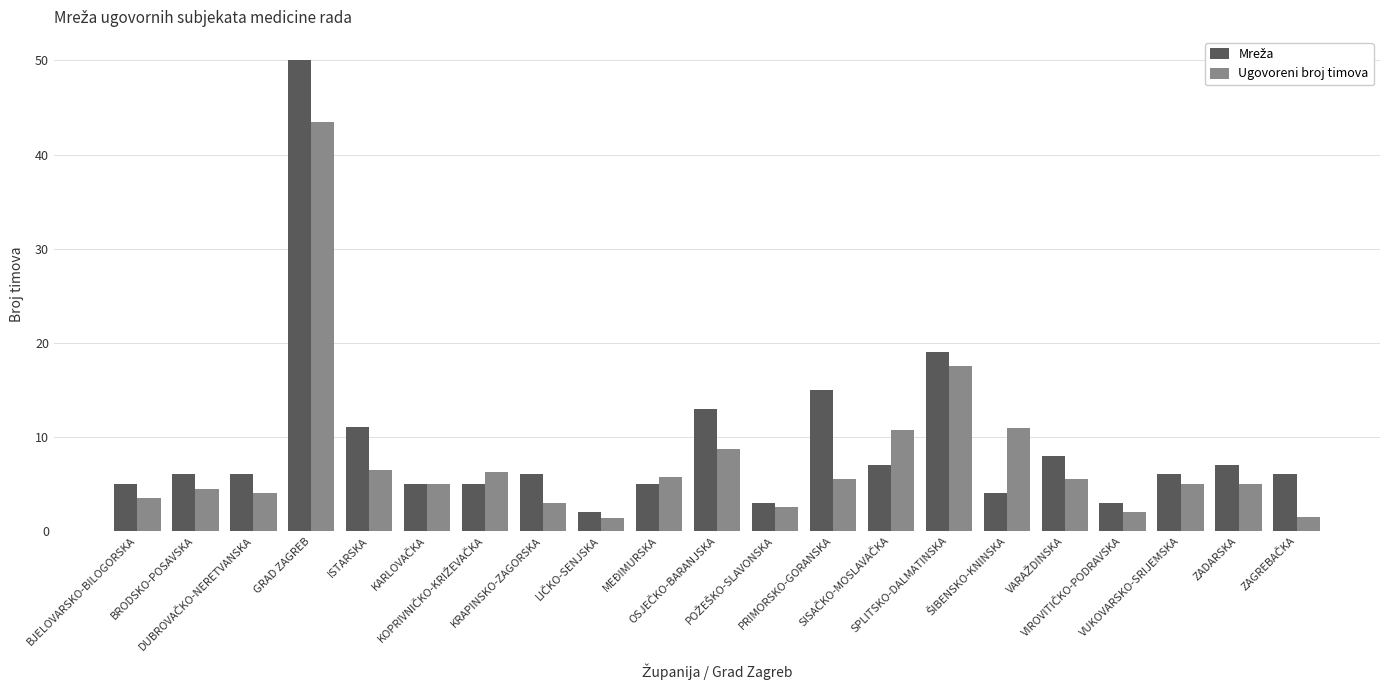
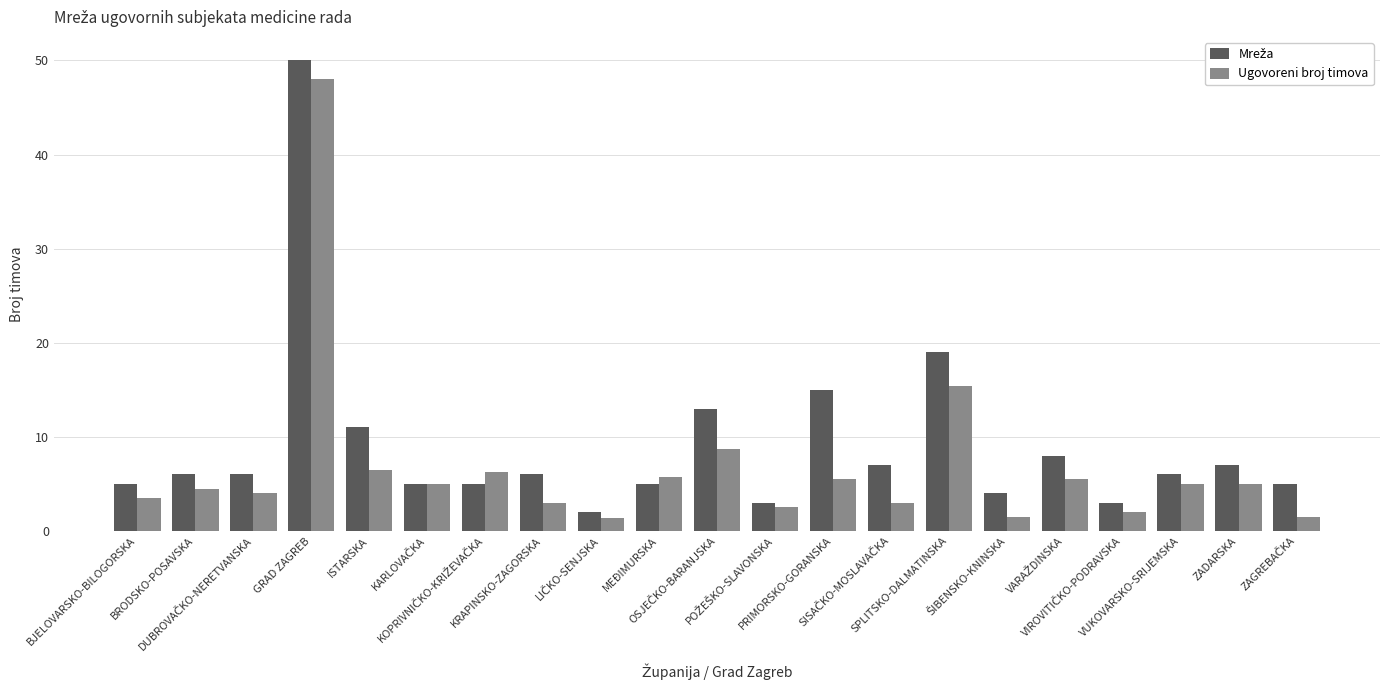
  {
    "Mreža": {
      "BJELOVARSKO-BILOGORSKA": 5,
      "BRODSKO-POSAVSKA": 6,
      "DUBROVAČKO-NERETVANSKA": 6,
      "GRAD ZAGREB": 50,
      "ISTARSKA": 11,
      "KARLOVAČKA": 5,
      "KOPRIVNIČKO-KRIŽEVAČKA": 5,
      "KRAPINSKO-ZAGORSKA": 6,
      "LIČKO-SENJSKA": 2,
      "MEĐIMURSKA": 5,
      "OSJEČKO-BARANJSKA": 13,
      "POŽEŠKO-SLAVONSKA": 3,
      "PRIMORSKO-GORANSKA": 15,
      "SISAČKO-MOSLAVAČKA": 7,
      "SPLITSKO-DALMATINSKA": 19,
      "ŠIBENSKO-KNINSKA": 4,
      "VARAŽDINSKA": 8,
      "VIROVITIČKO-PODRAVSKA": 3,
      "VUKOVARSKO-SRIJEMSKA": 6,
      "ZADARSKA": 7,
-     "ZAGREBAČKA": 6
+     "ZAGREBAČKA": 5
    },
    "Ugovoreni broj timova": {
      "BJELOVARSKO-BILOGORSKA": 4,
      "BRODSKO-POSAVSKA": 5,
      "DUBROVAČKO-NERETVANSKA": 4,
-     "GRAD ZAGREB": 44,
+     "GRAD ZAGREB": 48,
      "ISTARSKA": 7,
      "KARLOVAČKA": 5,
      "KOPRIVNIČKO-KRIŽEVAČKA": 6,
      "KRAPINSKO-ZAGORSKA": 3,
      "LIČKO-SENJSKA": 1,
      "MEĐIMURSKA": 6,
      "OSJEČKO-BARANJSKA": 9,
      "POŽEŠKO-SLAVONSKA": 3,
      "PRIMORSKO-GORANSKA": 6,
-     "SISAČKO-MOSLAVAČKA": 11,
-     "SPLITSKO-DALMATINSKA": 18,
-     "ŠIBENSKO-KNINSKA": 11,
+     "SISAČKO-MOSLAVAČKA": 3,
+     "SPLITSKO-DALMATINSKA": 15,
+     "ŠIBENSKO-KNINSKA": 2,
      "VARAŽDINSKA": 6,
      "VIROVITIČKO-PODRAVSKA": 2,
      "VUKOVARSKO-SRIJEMSKA": 5,
      "ZADARSKA": 5,
      "ZAGREBAČKA": 2
    }
  }
